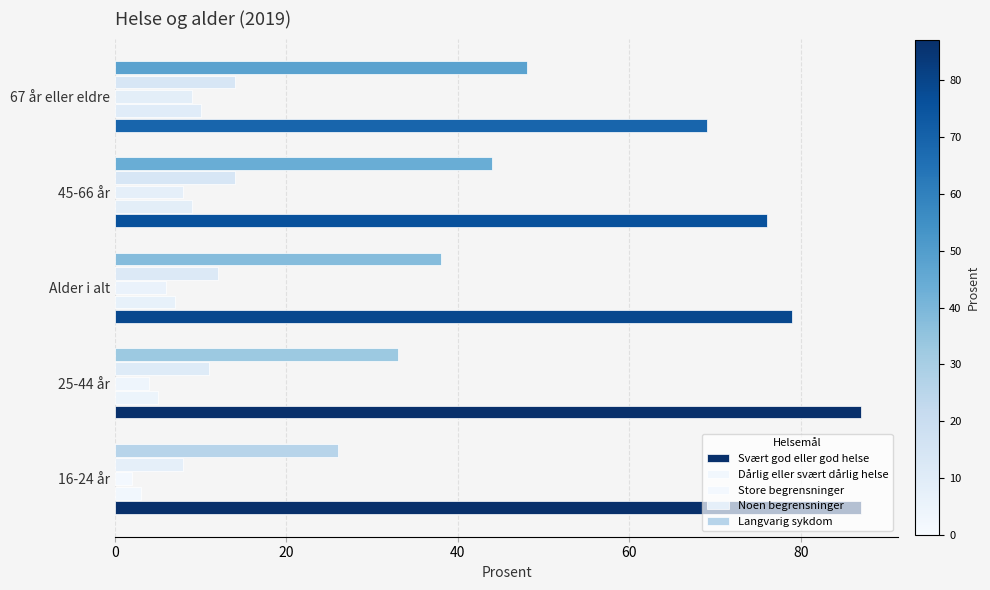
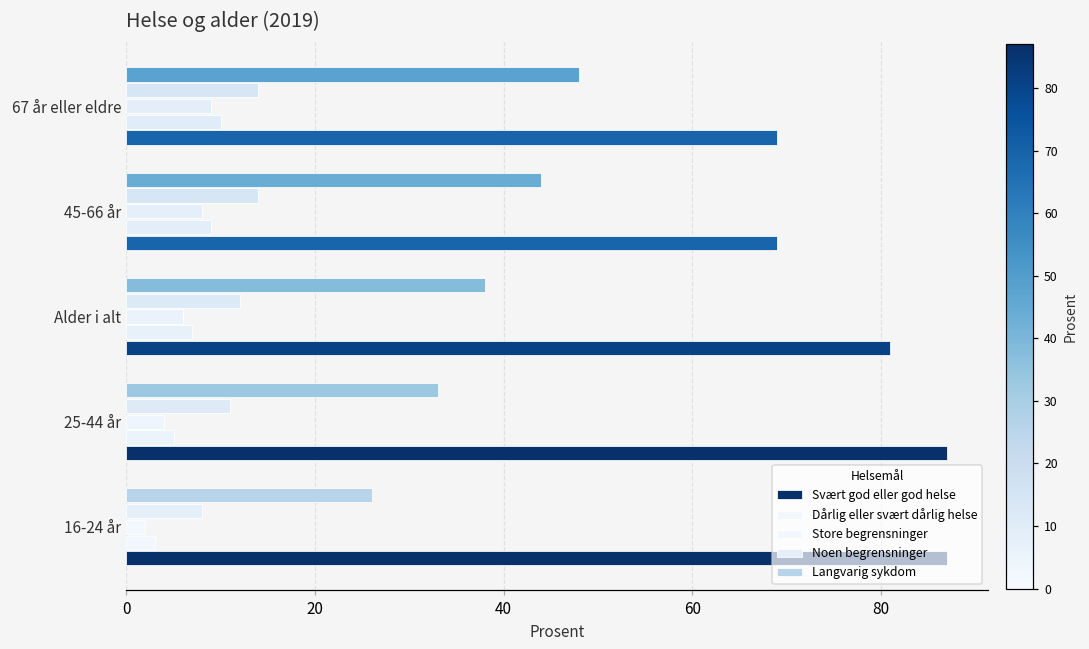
  {
    "Svært god eller god helse": {
      "67 år eller eldre": 69,
-     "45-66 år": 76,
-     "Alder i alt": 79,
+     "45-66 år": 69,
+     "Alder i alt": 81,
      "25-44 år": 87
    }
  }
